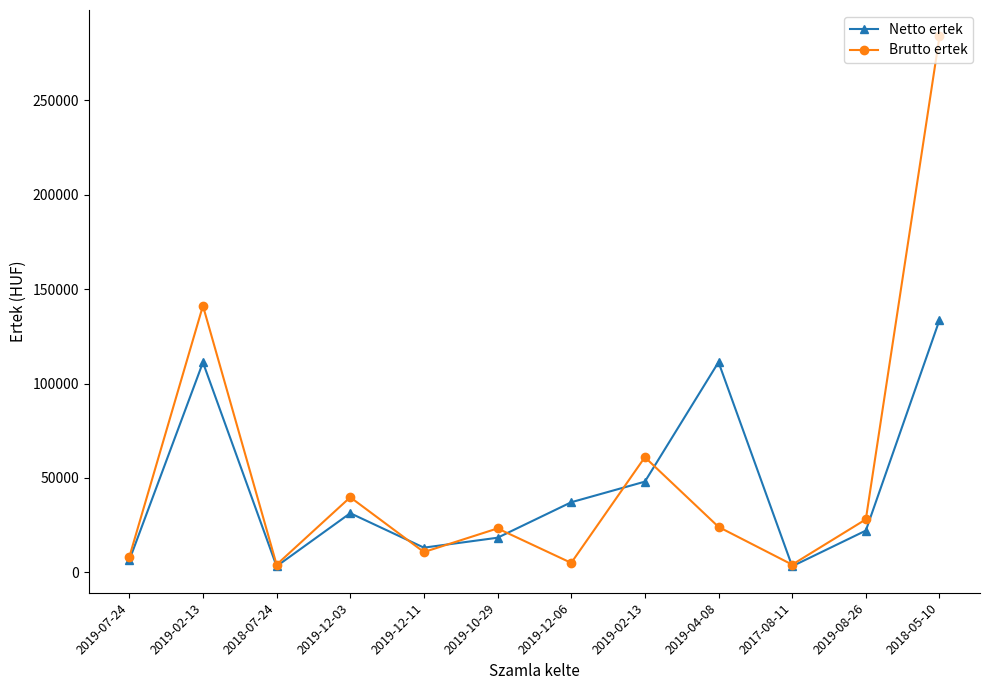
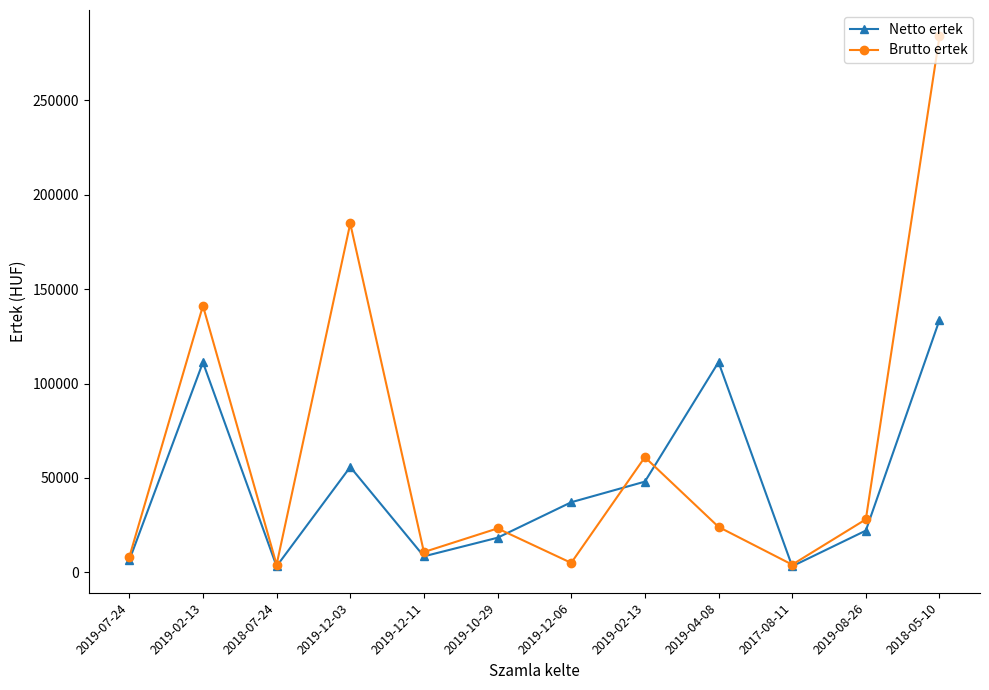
  {
    "Netto ertek": {
      "2019-07-24": 6000,
-     "2019-12-03": 31000,
-     "2019-12-11": 13000,
+     "2019-12-03": 56000,
+     "2019-12-11": 8000,
      "2019-10-29": 18000,
      "2019-12-06": 37000,
      "2019-04-08": 111000,
      "2019-08-26": 22000,
      "2018-05-10": 134000
    },
    "Brutto ertek": {
      "2019-07-24": 8000,
-     "2019-12-03": 40000,
+     "2019-12-03": 185000,
      "2019-12-11": 11000,
      "2019-10-29": 23000,
      "2019-12-06": 5000,
      "2019-04-08": 24000,
      "2019-08-26": 28000
    }
  }
